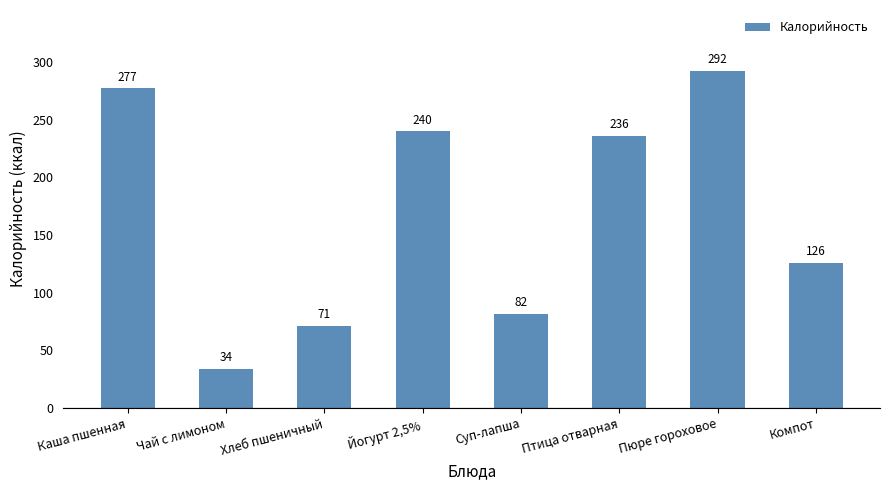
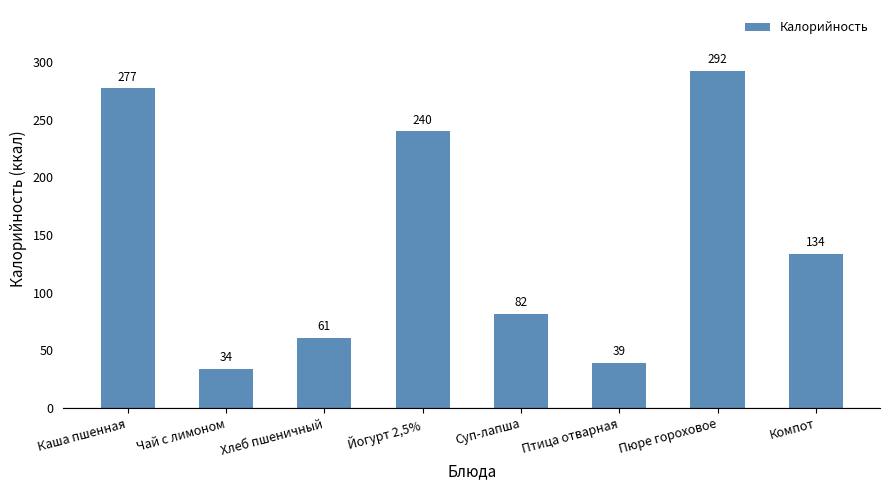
  {
    "Каша пшенная": 277,
    "Чай с лимоном": 34,
-   "Хлеб пшеничный": 71,
+   "Хлеб пшеничный": 61,
    "Йогурт 2,5%": 240,
    "Суп-лапша": 82,
-   "Птица отварная": 236,
+   "Птица отварная": 39,
    "Пюре гороховое": 292,
-   "Компот": 126
+   "Компот": 134
  }
